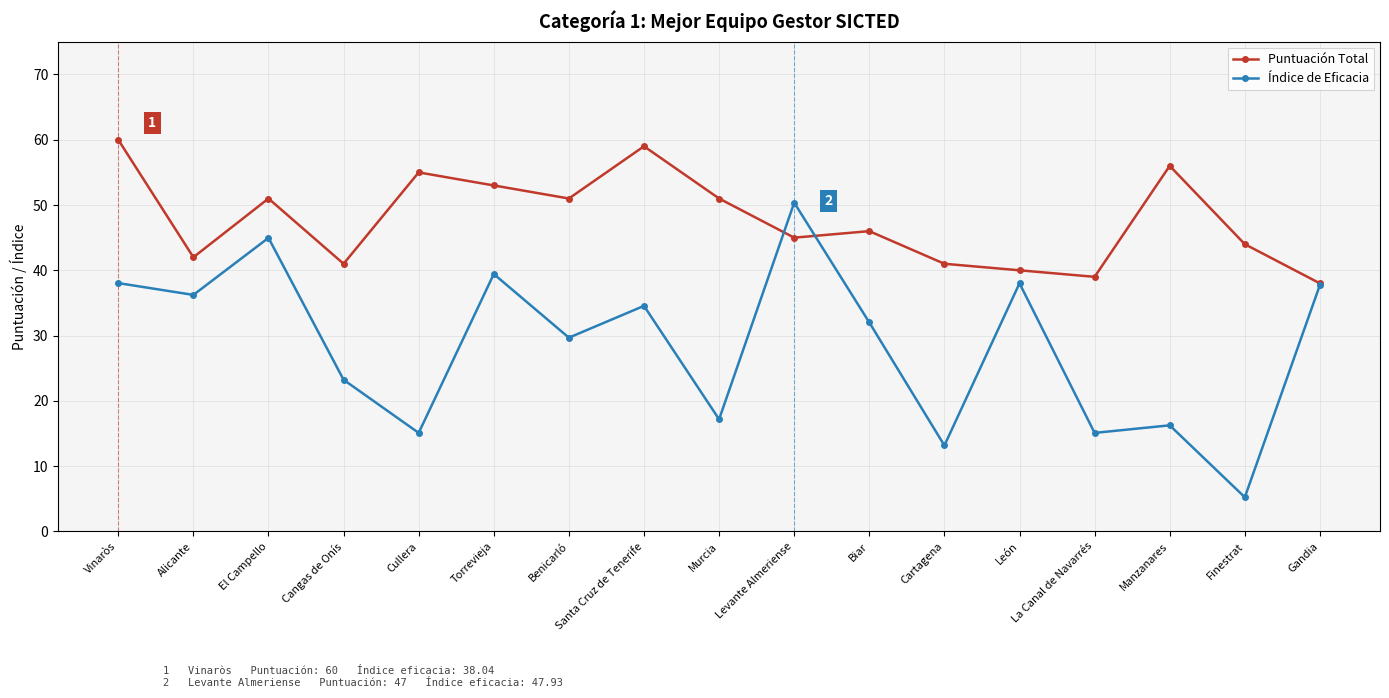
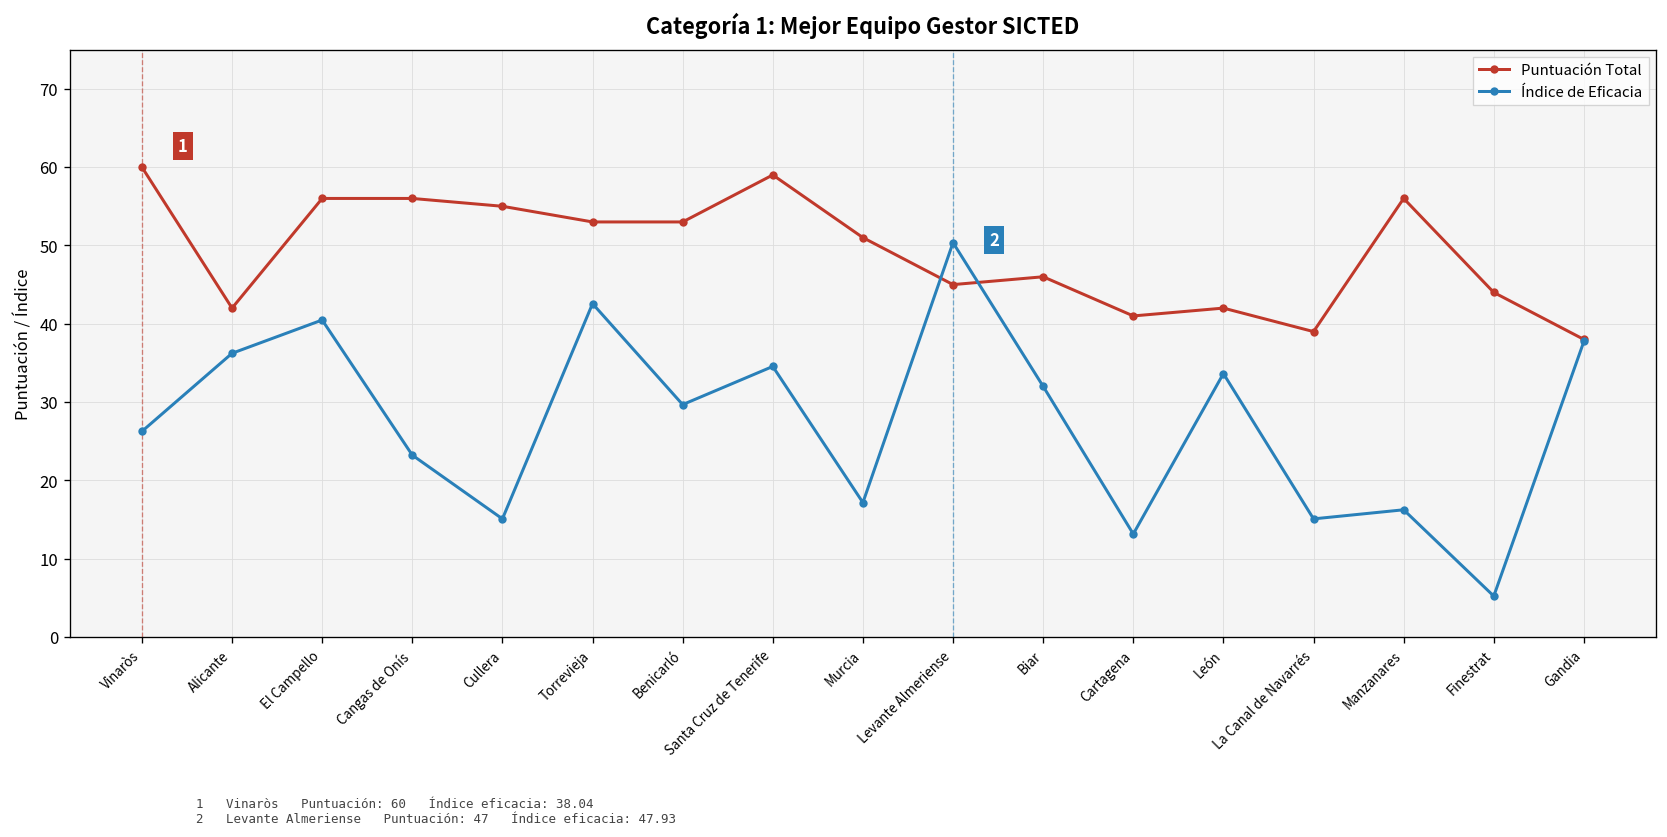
  {
    "Puntuación Total": {
      "Vinaròs": 60,
      "Alicante": 42,
-     "El Campello": 51,
-     "Cangas de Onís": 41,
+     "El Campello": 56,
+     "Cangas de Onís": 56,
      "Cullera": 55,
      "Torrevieja": 53,
-     "Benicarló": 51,
+     "Benicarló": 53,
      "Santa Cruz de Tenerife": 59,
      "Murcia": 51,
      "Levante Almeriense": 45,
      "Biar": 46,
      "Cartagena": 41,
-     "León": 40,
+     "León": 42,
      "La Canal de Navarrés": 39,
      "Manzanares": 56,
      "Finestrat": 44
    },
    "Índice de Eficacia": {
-     "Vinaròs": 38,
+     "Vinaròs": 26,
      "Alicante": 36,
-     "El Campello": 45,
+     "El Campello": 40,
      "Cangas de Onís": 23,
      "Cullera": 15,
-     "Torrevieja": 39,
+     "Torrevieja": 43,
      "Benicarló": 30,
      "Santa Cruz de Tenerife": 35,
      "Murcia": 17,
      "Levante Almeriense": 50,
      "Biar": 32,
      "Cartagena": 13,
-     "León": 38,
+     "León": 34,
      "La Canal de Navarrés": 15,
      "Manzanares": 16,
      "Finestrat": 5
    }
  }
